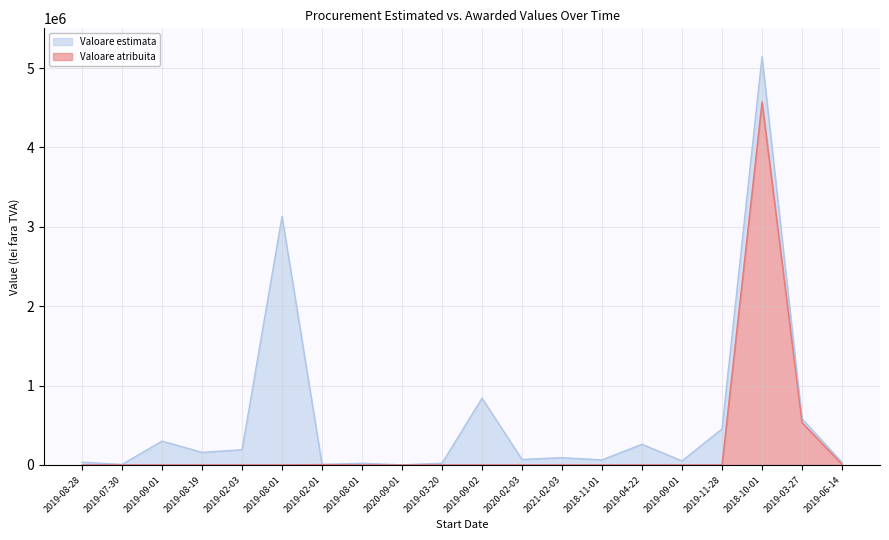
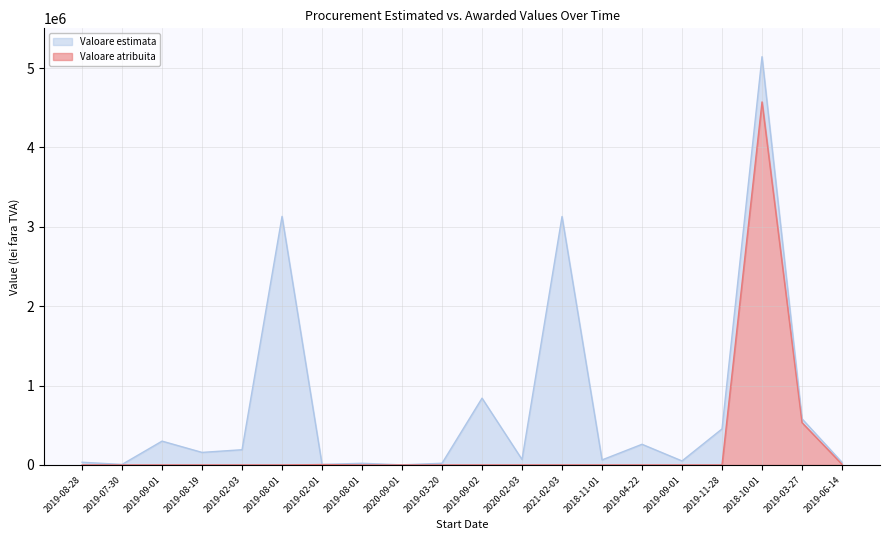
  {
    "Valoare estimata": {
      "2019-08-28": 0,
      "2019-08-19": 200000,
      "2019-02-03": 200000,
      "2019-09-02": 800000,
      "2020-02-03": 100000,
-     "2021-02-03": 100000,
+     "2021-02-03": 3100000,
      "2018-11-01": 100000,
      "2019-04-22": 300000,
      "2019-11-28": 500000,
      "2018-10-01": 5100000,
      "2019-03-27": 600000
    },
    "Valoare atribuita": {
      "2019-08-28": 0,
      "2019-08-19": 0,
      "2019-02-03": 0,
      "2019-09-02": 0,
      "2020-02-03": 0,
      "2021-02-03": 0,
      "2018-11-01": 0,
      "2019-04-22": 0,
      "2019-11-28": 0,
      "2018-10-01": 4600000,
      "2019-03-27": 500000
    }
  }
